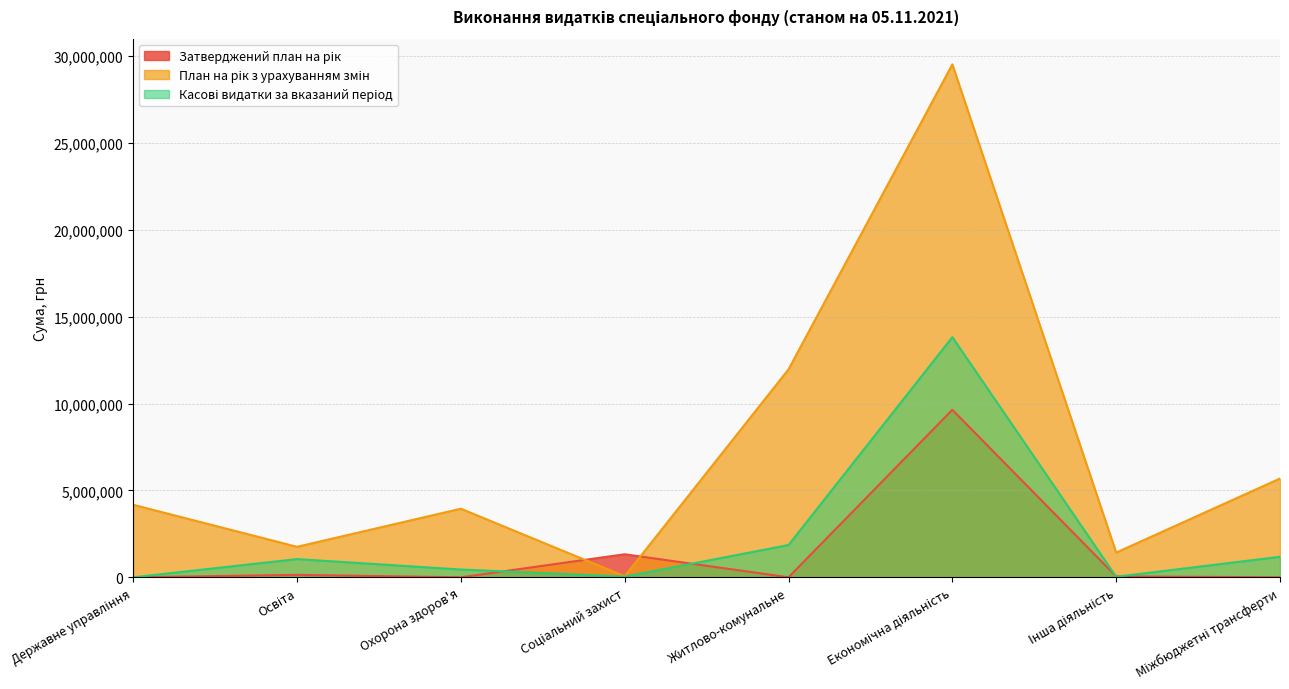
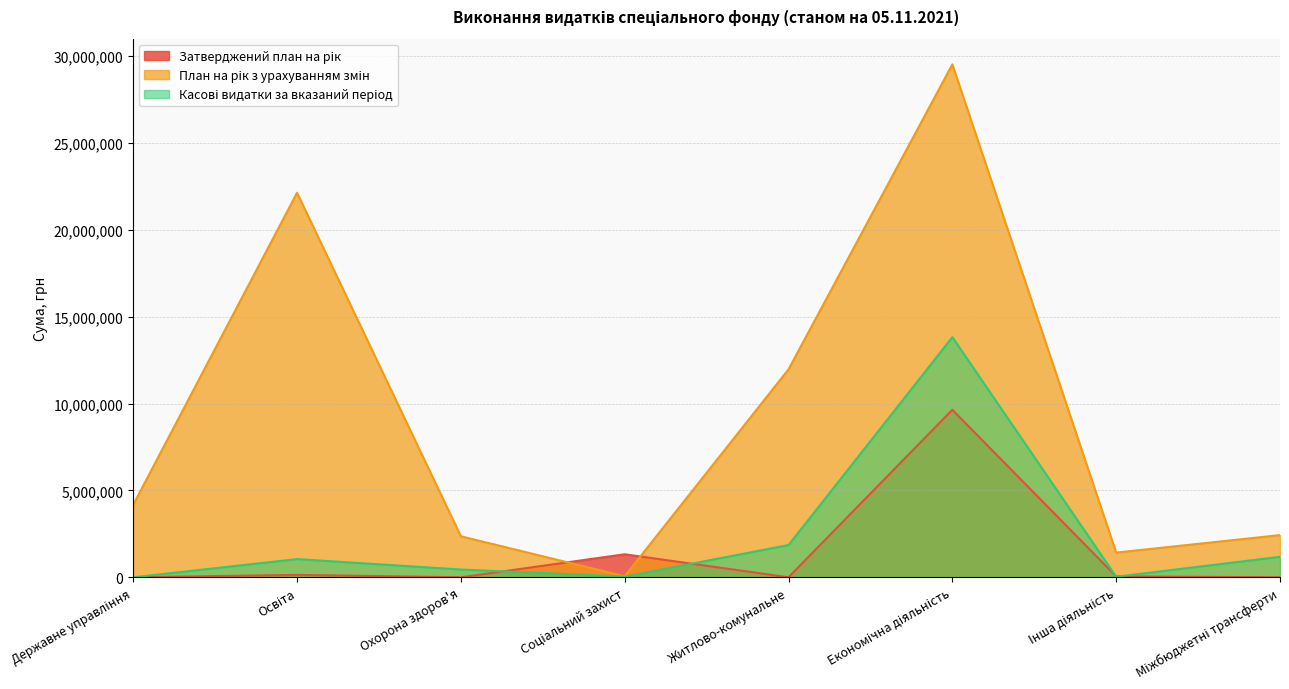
  {
    "Затверджений план на рік": {
      "Освіта": "100,000",
      "Охорона здоров'я": "0",
      "Соціальний захист": "1,300,000",
      "Житлово-комунальне": "0",
      "Економічна діяльність": "9,600,000",
      "Міжбюджетні трансферти": "0"
    },
    "План на рік з урахуванням змін": {
      "Державне управління": "4,200,000",
-     "Освіта": "1,800,000",
-     "Охорона здоров'я": "3,900,000",
+     "Освіта": "22,100,000",
+     "Охорона здоров'я": "2,400,000",
      "Житлово-комунальне": "12,000,000",
      "Економічна діяльність": "29,500,000",
      "Інша діяльність": "1,400,000",
-     "Міжбюджетні трансферти": "5,700,000"
+     "Міжбюджетні трансферти": "2,400,000"
    },
    "Касові видатки за вказаний період": {
      "Освіта": "1,000,000",
      "Охорона здоров'я": "400,000",
      "Житлово-комунальне": "1,900,000",
      "Економічна діяльність": "13,800,000",
      "Міжбюджетні трансферти": "1,200,000"
    }
  }
